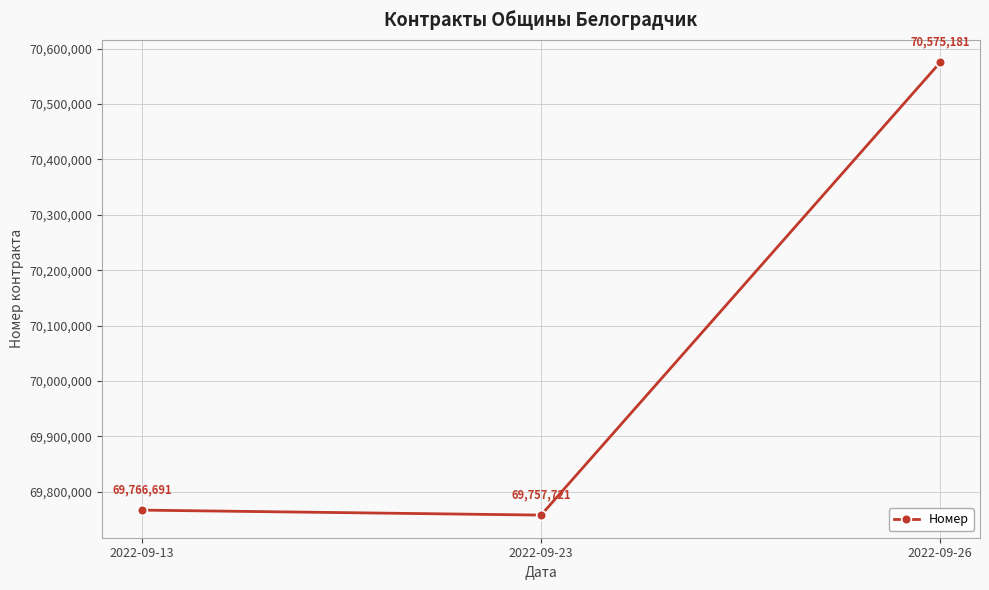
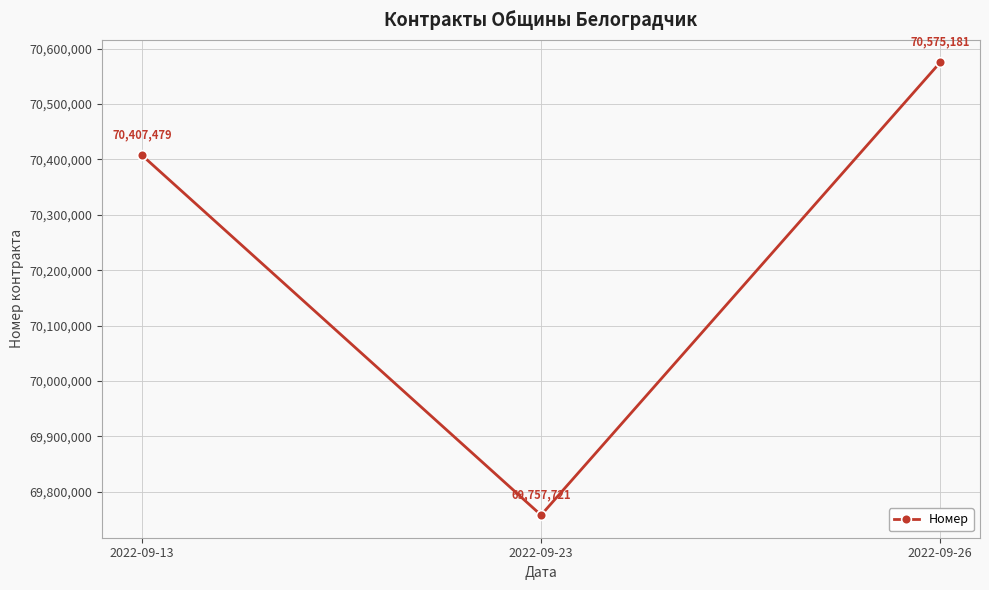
  {
-   "2022-09-13": "69,766,691",
+   "2022-09-13": "70,407,479",
    "2022-09-23": "69,757,721",
    "2022-09-26": "70,575,181"
  }
